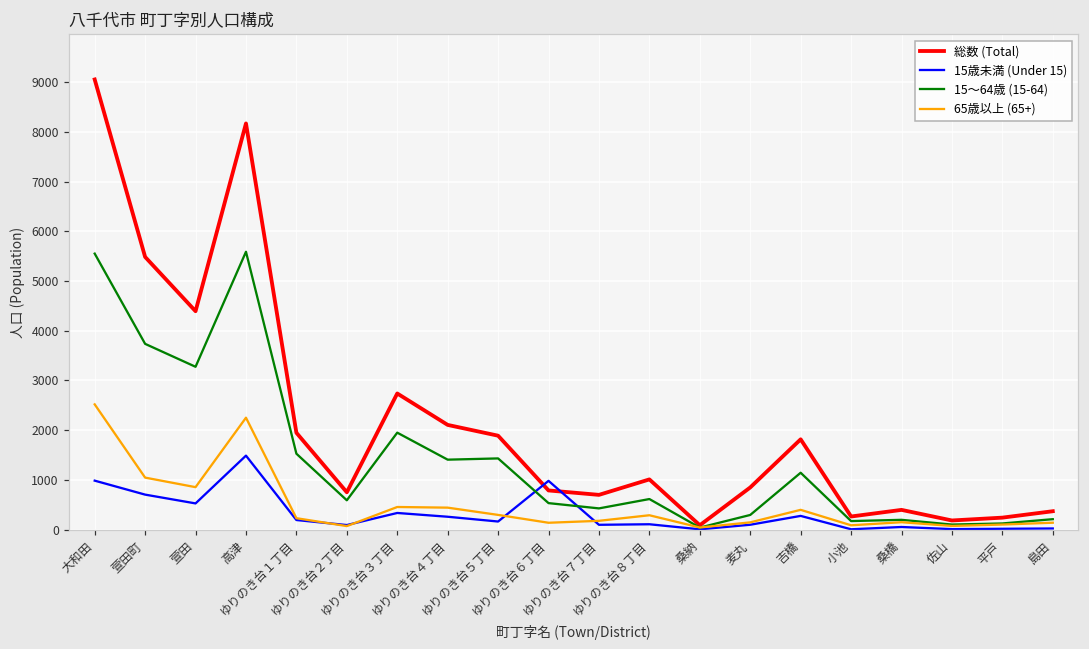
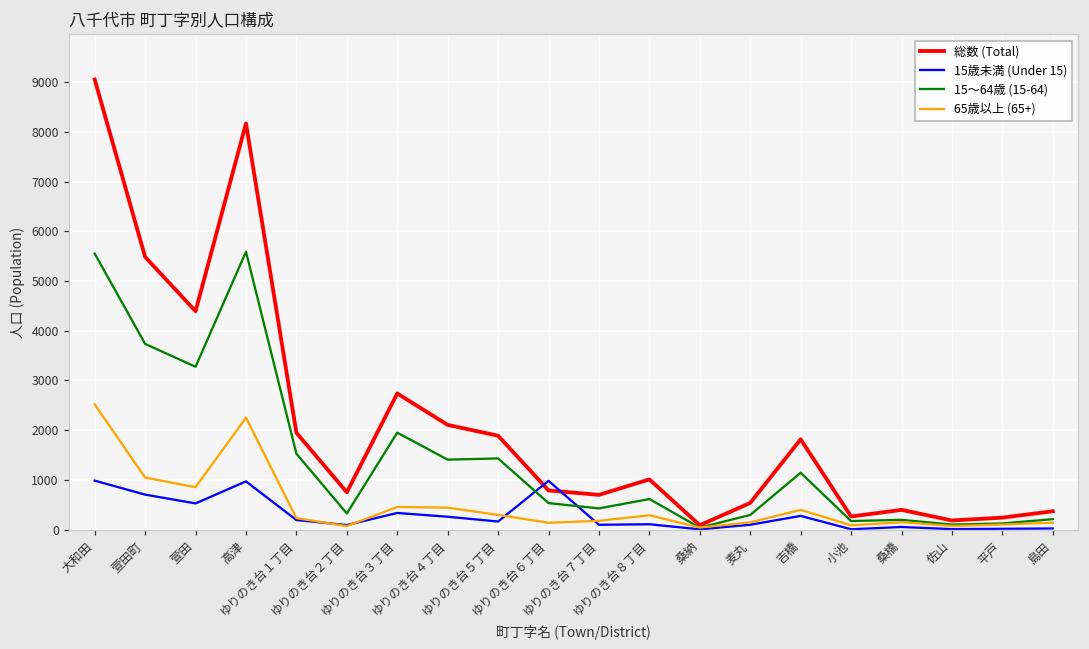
  {
    "総数 (Total)": {
      "大和田": 9100,
      "萱田町": 5500,
      "萱田": 4400,
      "高津": 8200,
      "ゆりのき台１丁目": 1900,
      "ゆりのき台２丁目": 800,
      "ゆりのき台３丁目": 2700,
      "ゆりのき台４丁目": 2100,
      "ゆりのき台５丁目": 1900,
      "ゆりのき台６丁目": 800,
      "ゆりのき台７丁目": 700,
      "ゆりのき台８丁目": 1000,
-     "麦丸": 800,
+     "麦丸": 500,
      "吉橋": 1800,
      "小池": 300,
      "桑橋": 400,
      "佐山": 200,
      "平戸": 200,
      "島田": 400
    },
    "15歳未満 (Under 15)": {
      "大和田": 1000,
      "萱田町": 700,
      "萱田": 500,
-     "高津": 1500,
+     "高津": 1000,
      "ゆりのき台３丁目": 300,
      "ゆりのき台４丁目": 300,
      "ゆりのき台５丁目": 200,
      "ゆりのき台６丁目": 1000,
      "ゆりのき台７丁目": 100,
      "ゆりのき台８丁目": 100,
      "吉橋": 300,
      "小池": 0,
      "桑橋": 100,
      "佐山": 0,
      "平戸": 0,
      "島田": 0
    },
    "15～64歳 (15-64)": {
      "大和田": 5600,
      "萱田町": 3700,
      "萱田": 3300,
      "高津": 5600,
      "ゆりのき台１丁目": 1500,
-     "ゆりのき台２丁目": 600,
+     "ゆりのき台２丁目": 300,
      "ゆりのき台３丁目": 1900,
      "ゆりのき台４丁目": 1400,
      "ゆりのき台５丁目": 1400,
      "ゆりのき台６丁目": 500,
      "ゆりのき台７丁目": 400,
      "ゆりのき台８丁目": 600,
      "麦丸": 300,
      "吉橋": 1100,
      "小池": 200,
      "島田": 200
    },
    "65歳以上 (65+)": {
      "大和田": 2500,
      "萱田町": 1000,
      "萱田": 900,
      "高津": 2300,
      "ゆりのき台３丁目": 500,
      "ゆりのき台４丁目": 400,
      "ゆりのき台５丁目": 300,
      "ゆりのき台６丁目": 100,
      "ゆりのき台７丁目": 200,
      "ゆりのき台８丁目": 300,
      "吉橋": 400,
      "小池": 100,
      "島田": 100
    }
  }
